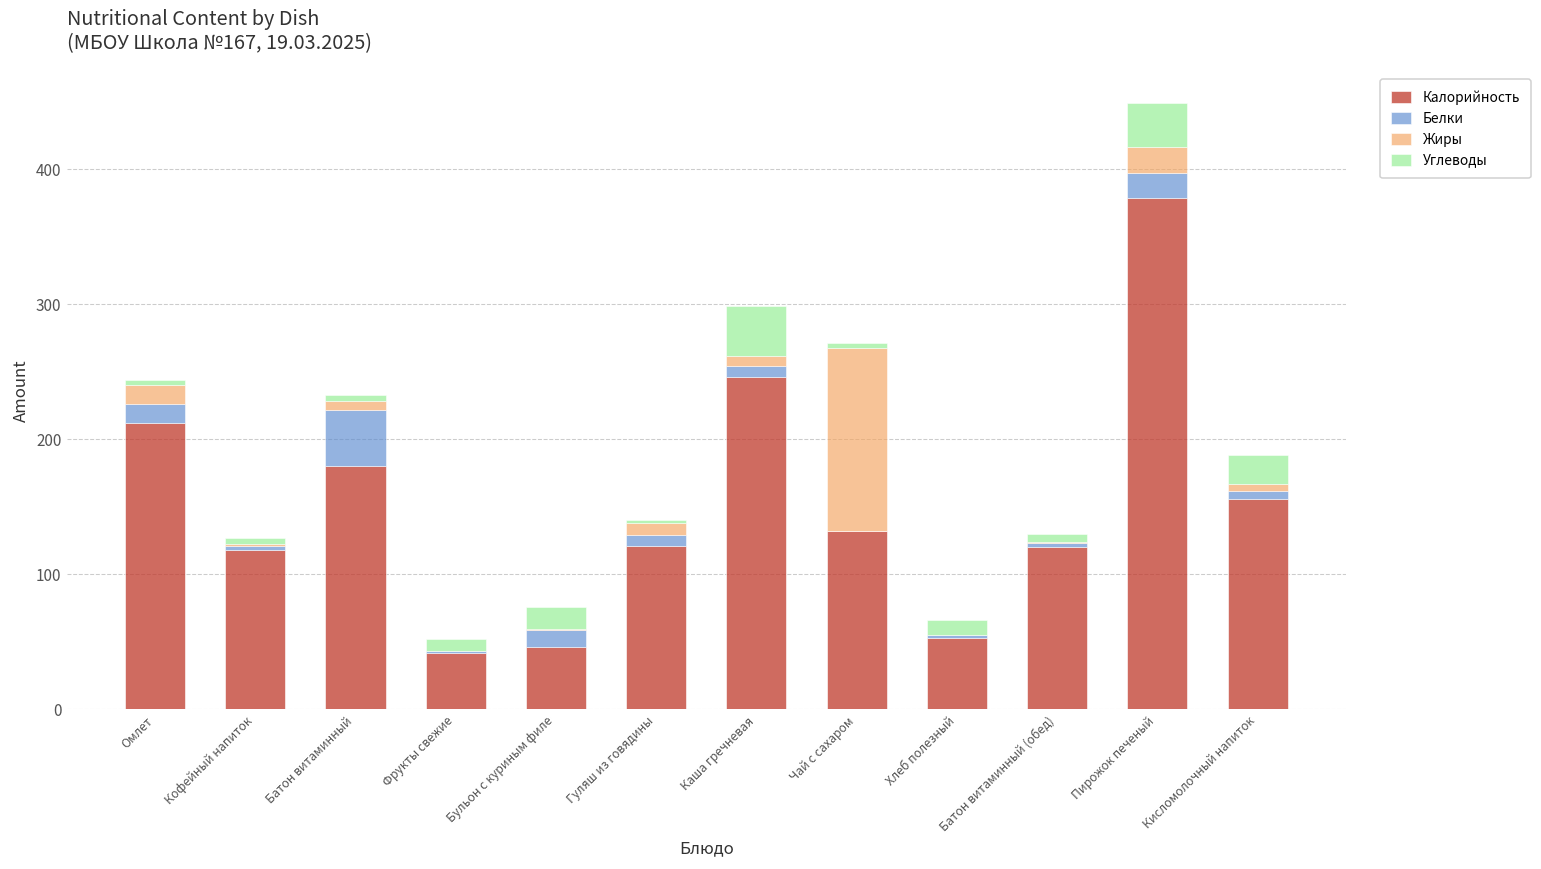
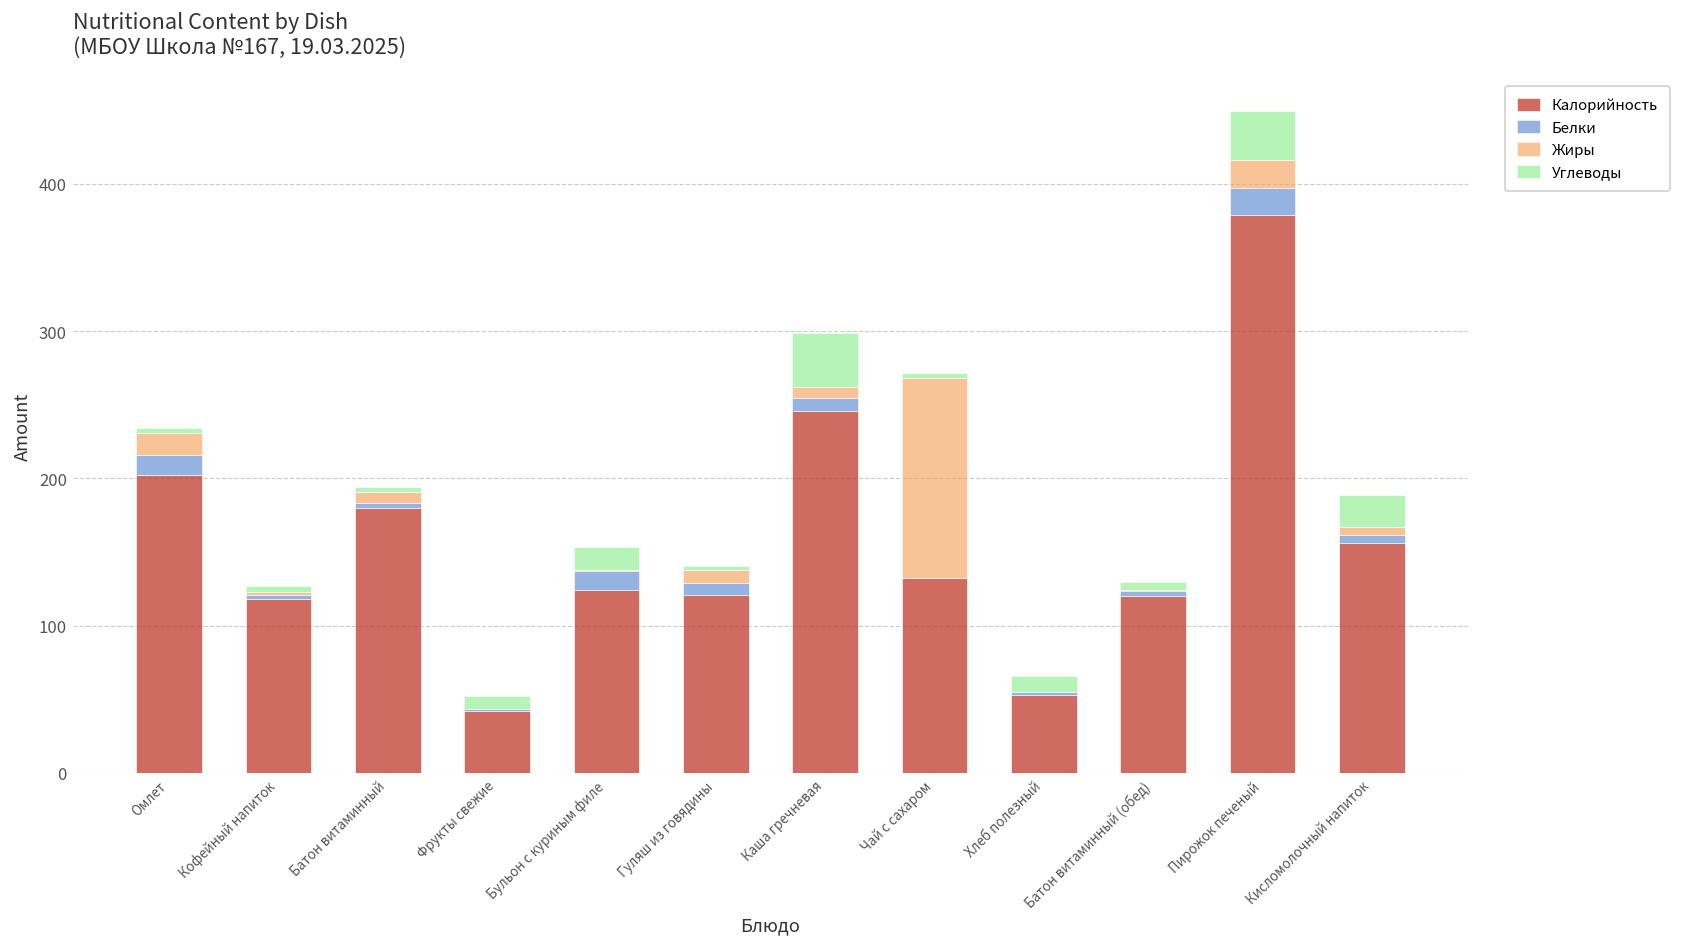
  {
    "Калорийность": {
-     "Омлет": 212,
+     "Омлет": 202,
      "Кофейный напиток": 118,
      "Батон витаминный": 180,
      "Фрукты свежие": 42,
-     "Бульон с куриным филе": 46,
+     "Бульон с куриным филе": 124,
      "Гуляш из говядины": 121,
      "Каша гречневая": 246,
      "Чай с сахаром": 132,
      "Хлеб полезный": 53,
      "Батон витаминный (обед)": 120,
      "Пирожок печеный": 379,
      "Кисломолочный напиток": 156
    },
    "Белки": {
      "Омлет": 14,
      "Кофейный напиток": 3,
-     "Батон витаминный": 42,
+     "Батон витаминный": 3,
      "Бульон с куриным филе": 13,
      "Гуляш из говядины": 8,
      "Каша гречневая": 9,
      "Батон витаминный (обед)": 3,
      "Пирожок печеный": 18,
      "Кисломолочный напиток": 6
    },
    "Жиры": {
      "Омлет": 15,
      "Батон витаминный": 7,
      "Гуляш из говядины": 9,
      "Каша гречневая": 7,
      "Чай с сахаром": 136,
      "Пирожок печеный": 19,
      "Кисломолочный напиток": 5
    },
    "Углеводы": {
      "Омлет": 3,
      "Кофейный напиток": 4,
      "Батон витаминный": 4,
      "Фрукты свежие": 9,
      "Бульон с куриным филе": 16,
      "Гуляш из говядины": 3,
      "Каша гречневая": 37,
      "Чай с сахаром": 3,
      "Хлеб полезный": 11,
      "Батон витаминный (обед)": 5,
      "Пирожок печеный": 33,
      "Кисломолочный напиток": 22
    }
  }
